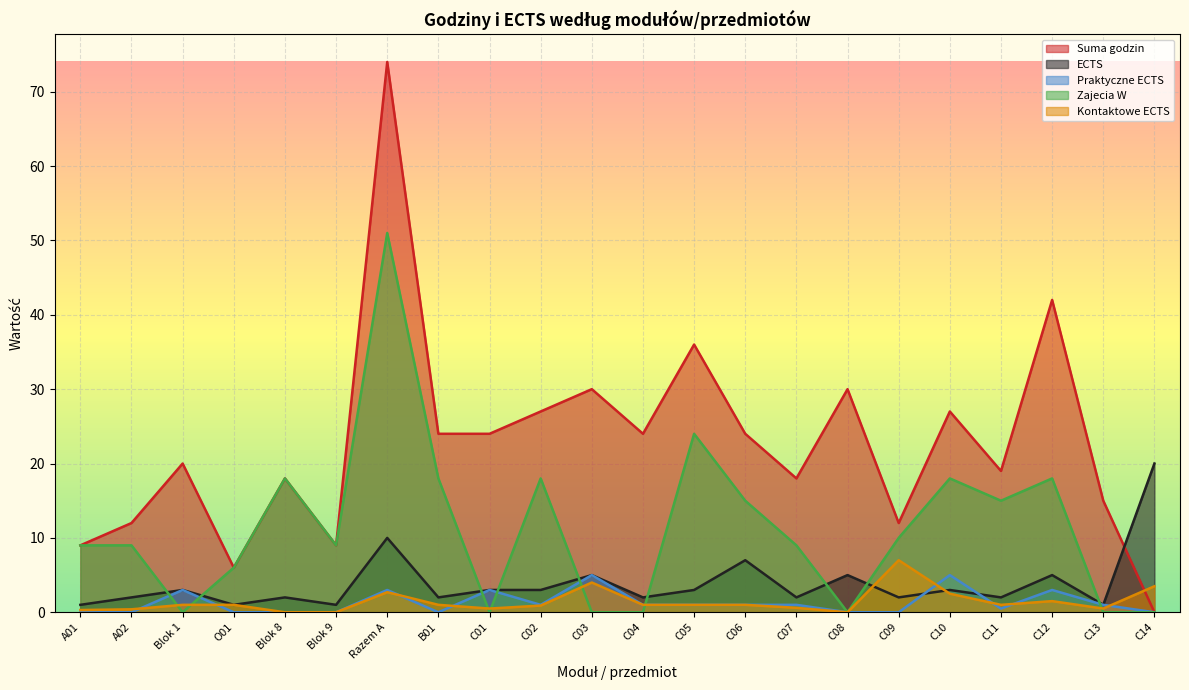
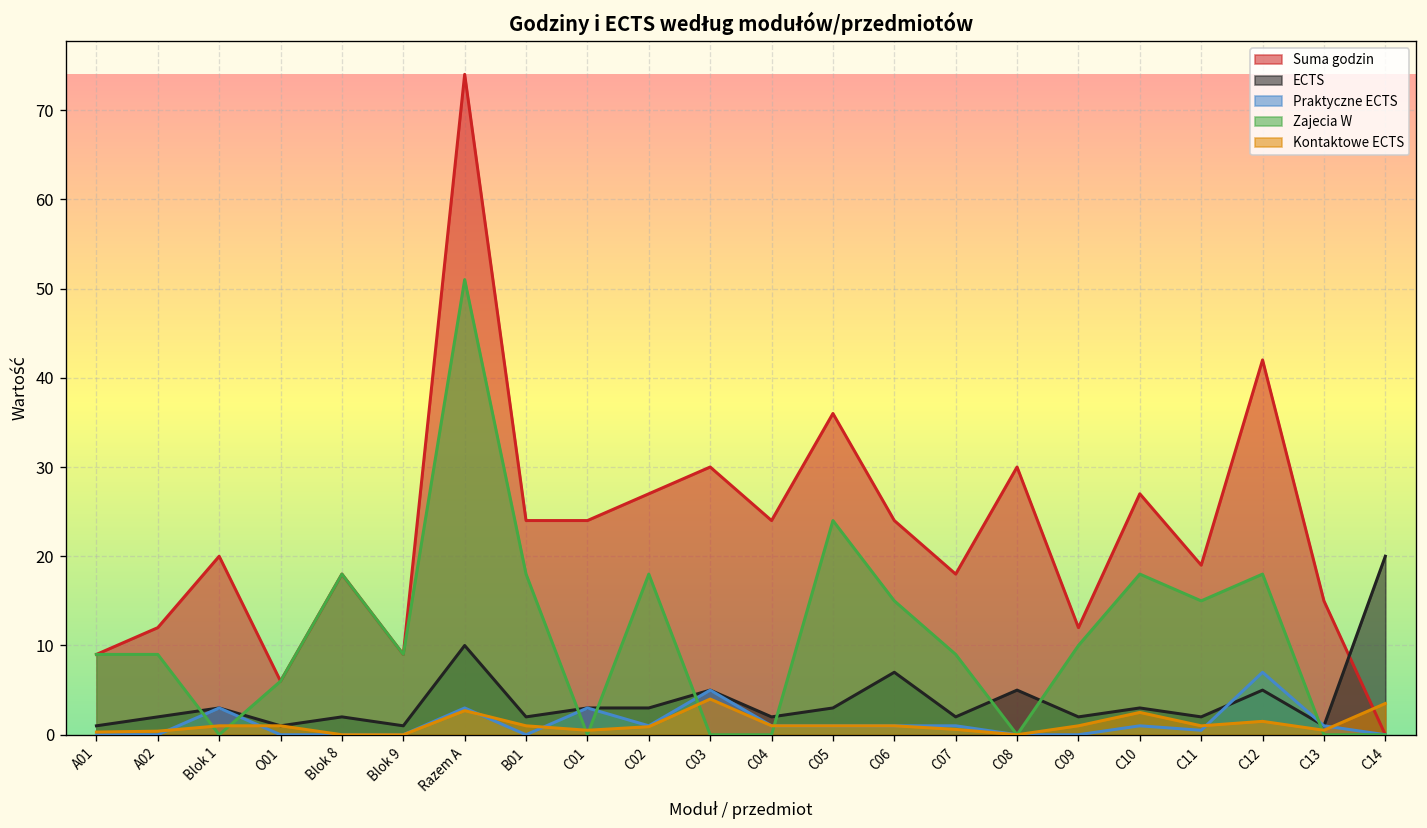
  {
    "Suma godzin": {
      "A02": 12,
      "Blok 1": 20,
      "Razem A": 74,
      "B01": 24,
      "C01": 24,
      "C02": 27,
      "C03": 30,
      "C04": 24,
      "C05": 36,
      "C06": 24,
      "C07": 18,
      "C08": 30,
      "C09": 12,
      "C10": 27,
      "C11": 19,
      "C12": 42,
      "C13": 15
    },
    "ECTS": {
      "A01": 1,
      "A02": 2,
      "Blok 8": 2,
      "Blok 9": 1,
      "Razem A": 10,
      "B01": 2,
      "C02": 3,
      "C04": 2,
      "C05": 3,
      "C06": 7,
      "C07": 2,
      "C08": 5,
      "C09": 2,
      "C10": 3,
      "C11": 2,
      "C12": 5,
      "C14": 20
    },
    "Praktyczne ECTS": {
      "A02": 0,
      "O01": 0,
      "B01": 0,
      "C07": 1,
      "C09": 0,
-     "C10": 5,
+     "C10": 1,
      "C11": 1,
-     "C12": 3
+     "C12": 7
    },
    "Zajecia W": {
      "A02": 9,
      "Blok 1": 0,
      "Razem A": 51,
      "B01": 18,
      "C01": 0,
      "C02": 18,
      "C03": 0,
      "C04": 0,
      "C05": 24,
      "C06": 15,
      "C07": 9,
      "C09": 10,
      "C10": 18,
      "C11": 15,
      "C12": 18,
      "C13": 0
    },
    "Kontaktowe ECTS": {
      "A02": 0,
      "Blok 1": 1,
      "B01": 1,
      "C01": 1,
      "C03": 4,
      "C07": 1,
-     "C09": 7,
+     "C09": 1,
      "C10": 3,
      "C11": 1,
      "C12": 2,
      "C13": 1,
      "C14": 4
    }
  }
